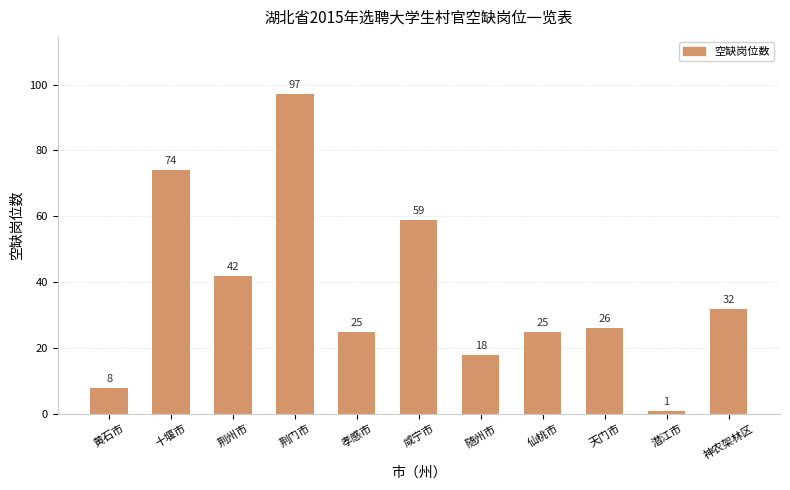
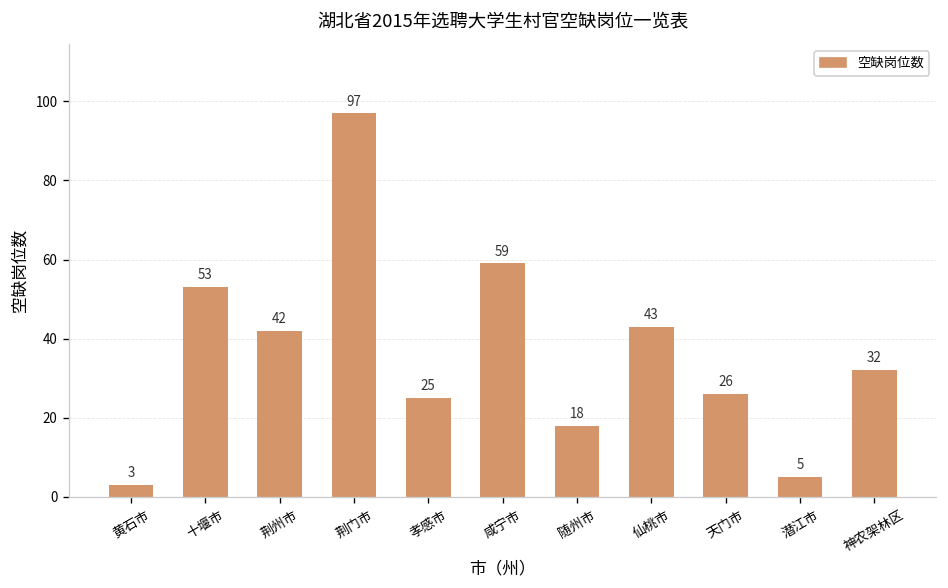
  {
-   "黄石市": 8,
-   "十堰市": 74,
+   "黄石市": 3,
+   "十堰市": 53,
    "荆州市": 42,
    "荆门市": 97,
    "孝感市": 25,
    "咸宁市": 59,
    "随州市": 18,
-   "仙桃市": 25,
+   "仙桃市": 43,
    "天门市": 26,
-   "潜江市": 1,
+   "潜江市": 5,
    "神农架林区": 32
  }
